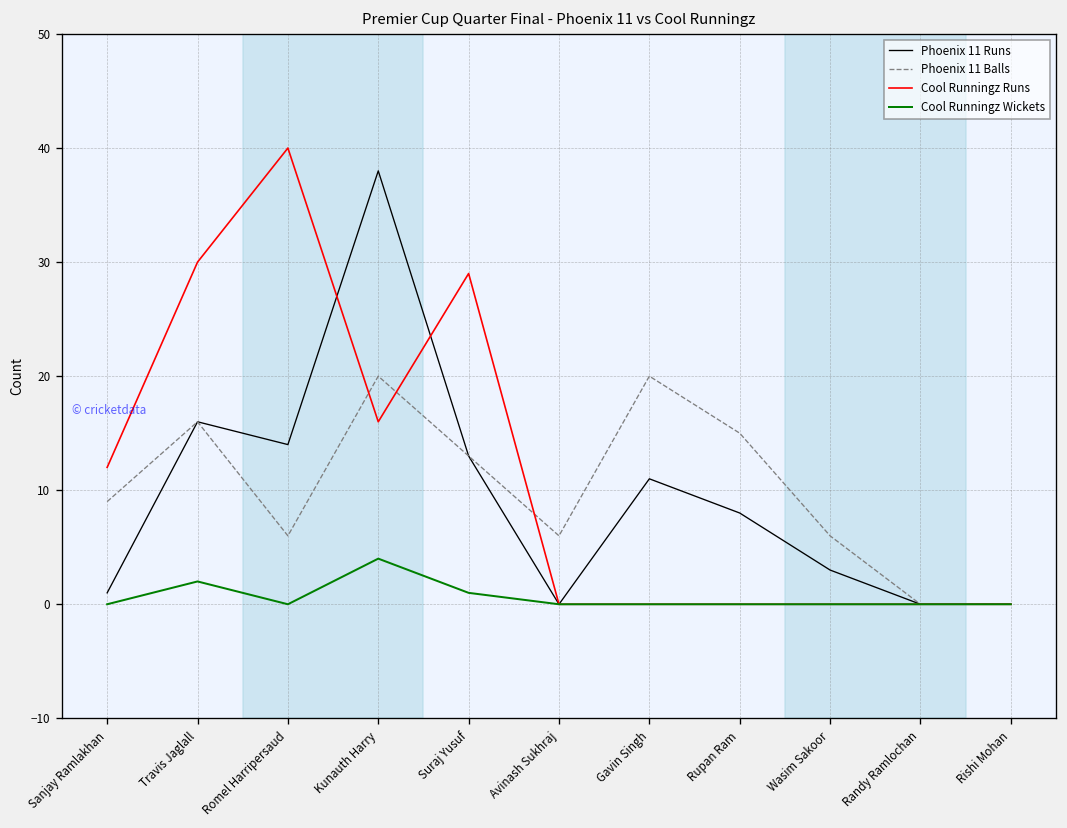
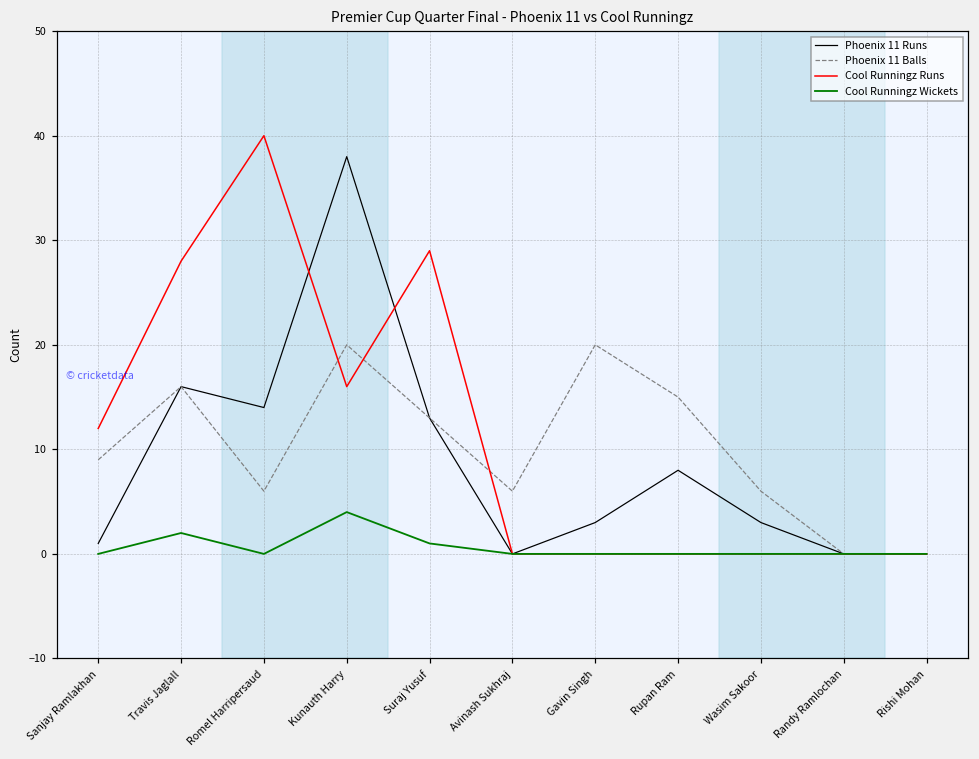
  {
    "Phoenix 11 Runs": {
      "Sanjay Ramlakhan": 1,
      "Romel Harripersaud": 14,
      "Kunauth Harry": 38,
-     "Gavin Singh": 11,
+     "Gavin Singh": 3,
      "Rupan Ram": 8,
      "Wasim Sakoor": 3
    },
    "Phoenix 11 Balls": {
      "Sanjay Ramlakhan": 9,
      "Romel Harripersaud": 6,
      "Kunauth Harry": 20,
      "Avinash Sukhraj": 6,
      "Gavin Singh": 20,
      "Rupan Ram": 15,
      "Wasim Sakoor": 6
    },
    "Cool Runningz Runs": {
      "Sanjay Ramlakhan": 12,
-     "Travis Jaglall": 30,
+     "Travis Jaglall": 28,
      "Romel Harripersaud": 40,
      "Kunauth Harry": 16,
      "Suraj Yusuf": 29
    },
    "Cool Runningz Wickets": {
      "Sanjay Ramlakhan": 0,
      "Travis Jaglall": 2,
      "Romel Harripersaud": 0,
      "Kunauth Harry": 4,
      "Suraj Yusuf": 1
    }
  }
